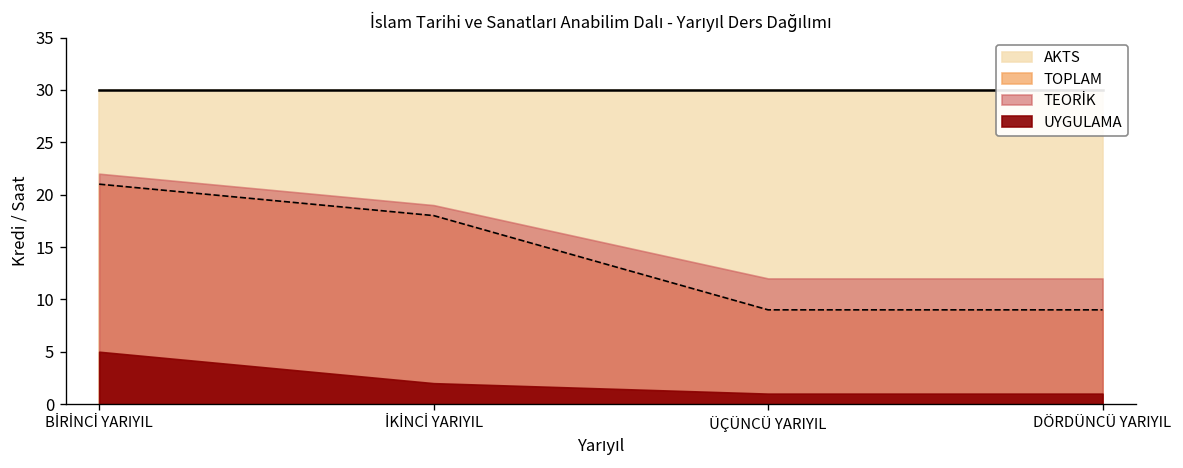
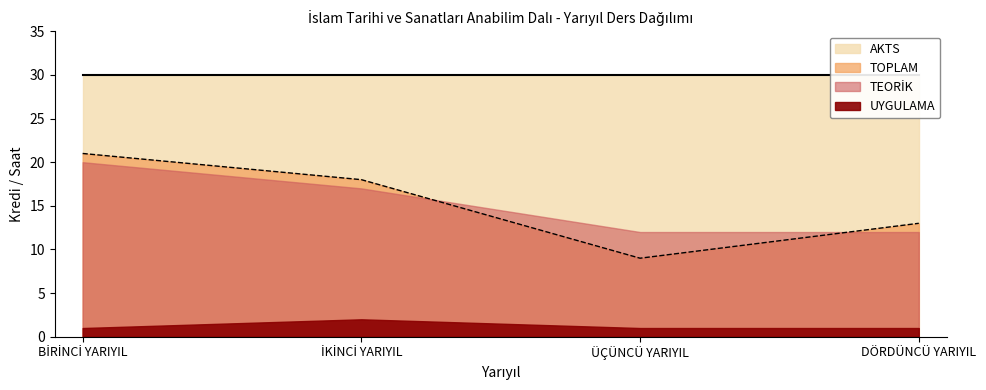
  {
    "AKTS": {
      "BİRİNCİ YARIYIL": 30,
      "İKİNCİ YARIYIL": 30,
      "ÜÇÜNCÜ YARIYIL": 30
    },
    "TOPLAM": {
      "BİRİNCİ YARIYIL": 21,
      "İKİNCİ YARIYIL": 18,
      "ÜÇÜNCÜ YARIYIL": 9,
-     "DÖRDÜNCÜ YARIYIL": 9
+     "DÖRDÜNCÜ YARIYIL": 13
    },
    "TEORİK": {
-     "BİRİNCİ YARIYIL": 22,
-     "İKİNCİ YARIYIL": 19,
+     "BİRİNCİ YARIYIL": 20,
+     "İKİNCİ YARIYIL": 17,
      "ÜÇÜNCÜ YARIYIL": 12,
      "DÖRDÜNCÜ YARIYIL": 12
    },
    "UYGULAMA": {
-     "BİRİNCİ YARIYIL": 5,
+     "BİRİNCİ YARIYIL": 1,
      "İKİNCİ YARIYIL": 2,
      "ÜÇÜNCÜ YARIYIL": 1,
      "DÖRDÜNCÜ YARIYIL": 1
    }
  }
